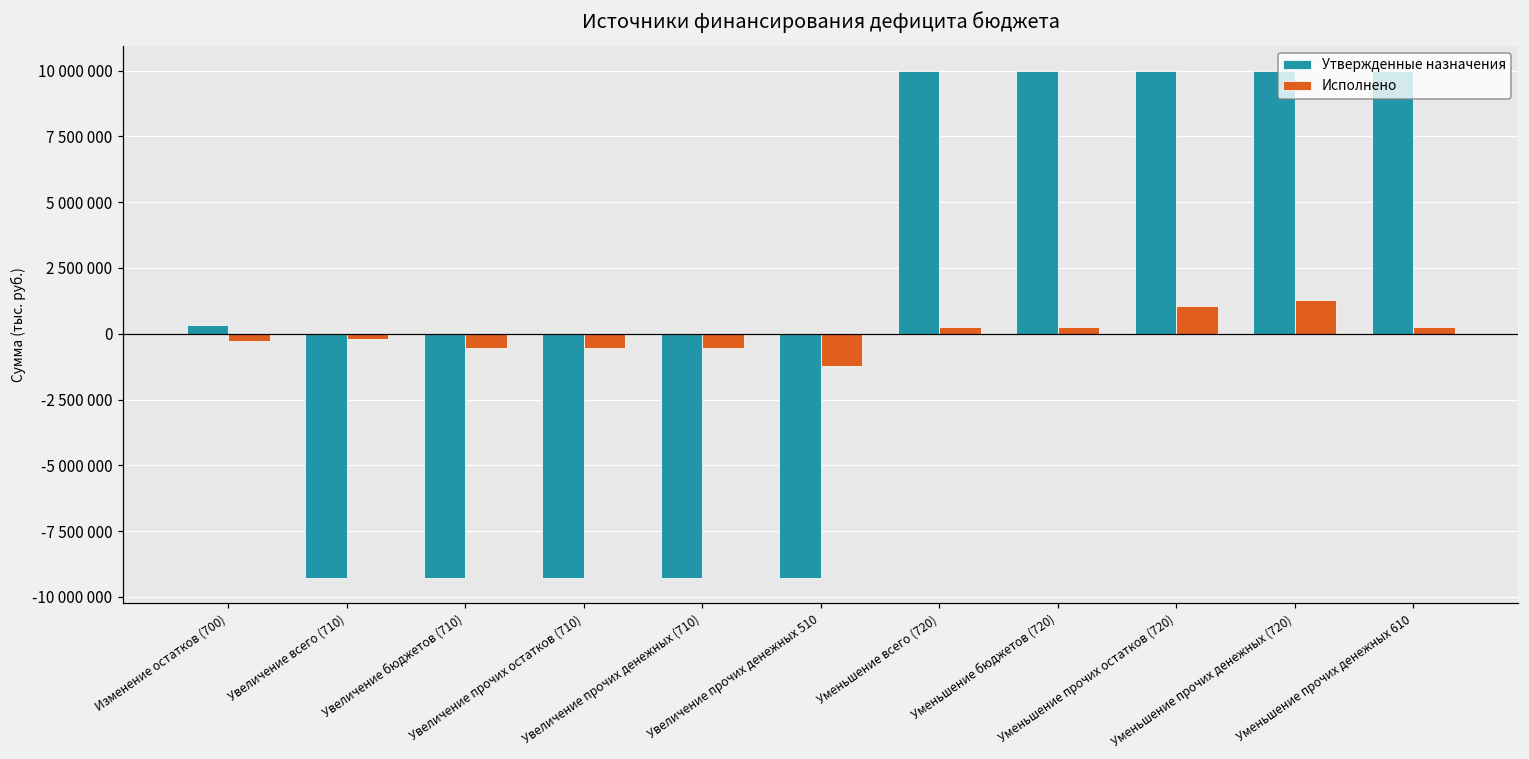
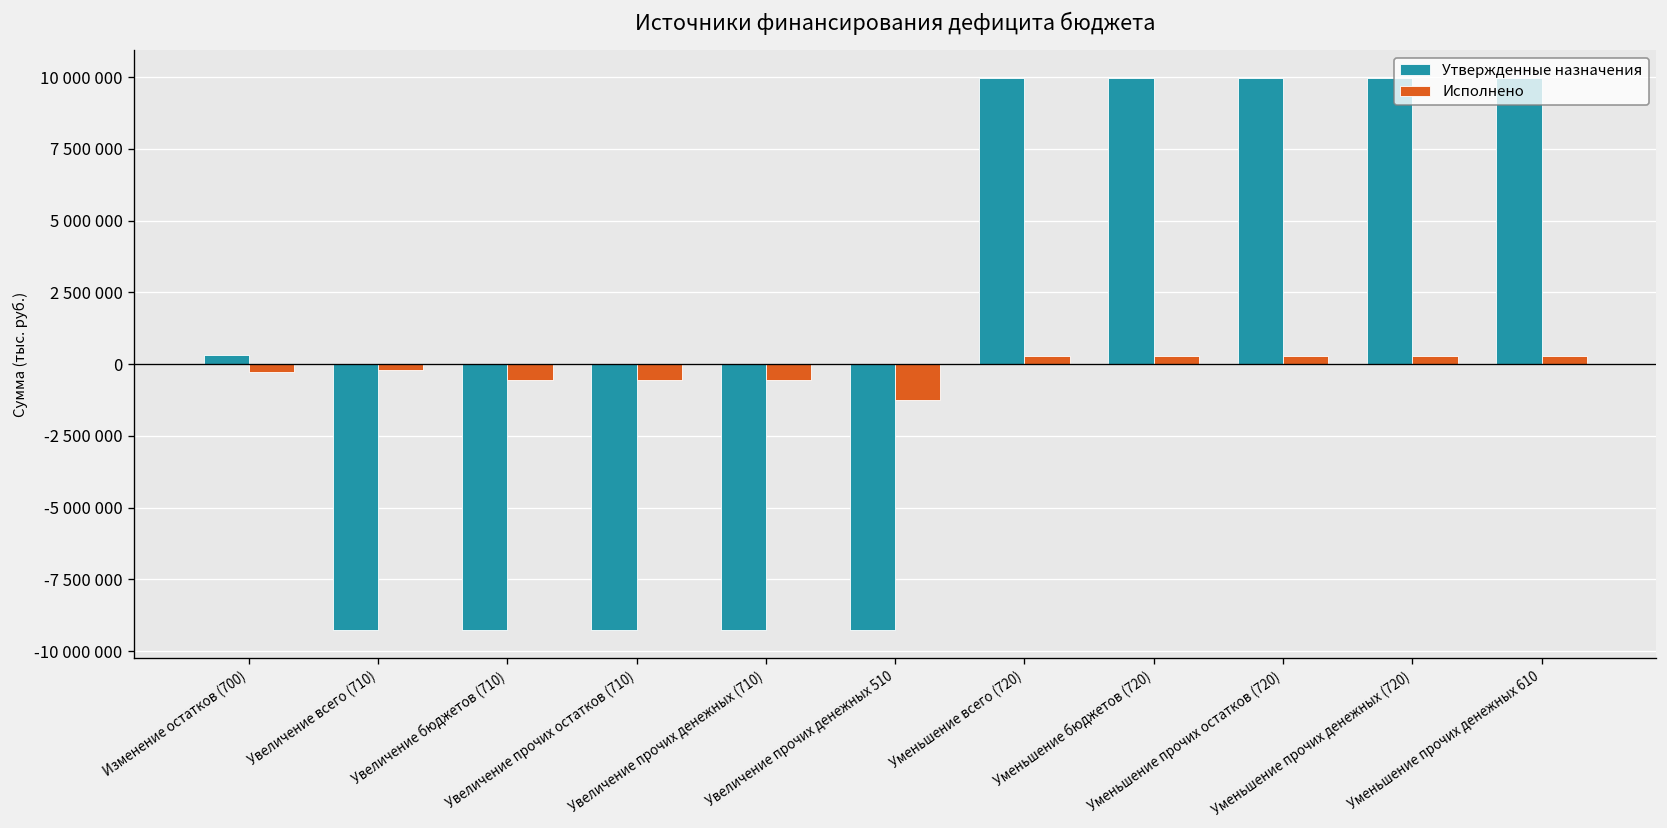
  {
    "Утвержденные назначения": {
      "Изменение остатков (700)": 300000,
      "Увеличение всего (710)": -9300000,
      "Увеличение бюджетов (710)": -9300000,
      "Увеличение прочих остатков (710)": -9300000,
      "Увеличение прочих денежных (710)": -9300000,
      "Увеличение прочих денежных 510": -9300000,
      "Уменьшение всего (720)": 10000000,
      "Уменьшение бюджетов (720)": 10000000,
      "Уменьшение прочих остатков (720)": 10000000,
      "Уменьшение прочих денежных (720)": 10000000
    },
    "Исполнено": {
      "Изменение остатков (700)": -300000,
      "Увеличение всего (710)": -200000,
      "Увеличение бюджетов (710)": -500000,
      "Увеличение прочих остатков (710)": -500000,
      "Увеличение прочих денежных (710)": -500000,
      "Увеличение прочих денежных 510": -1200000,
      "Уменьшение всего (720)": 300000,
      "Уменьшение бюджетов (720)": 300000,
-     "Уменьшение прочих остатков (720)": 1100000,
-     "Уменьшение прочих денежных (720)": 1300000,
+     "Уменьшение прочих остатков (720)": 300000,
+     "Уменьшение прочих денежных (720)": 300000,
      "Уменьшение прочих денежных 610": 300000
    }
  }
